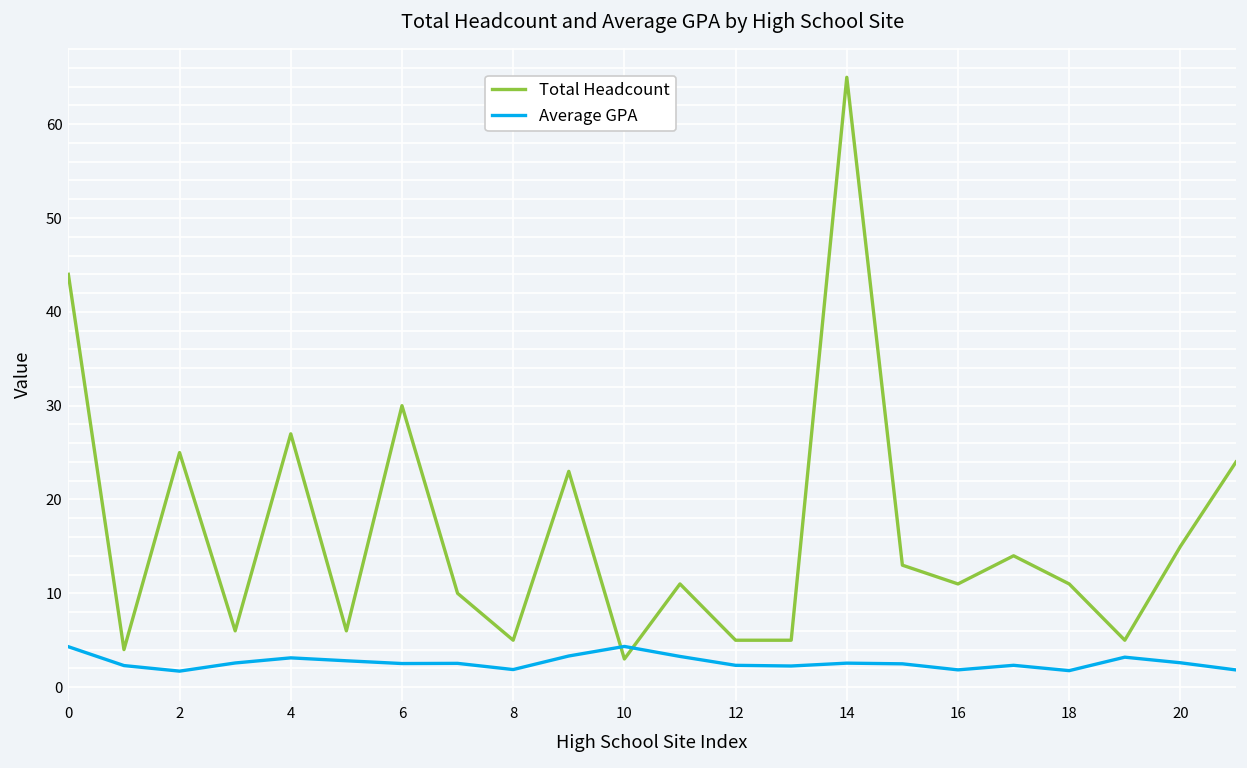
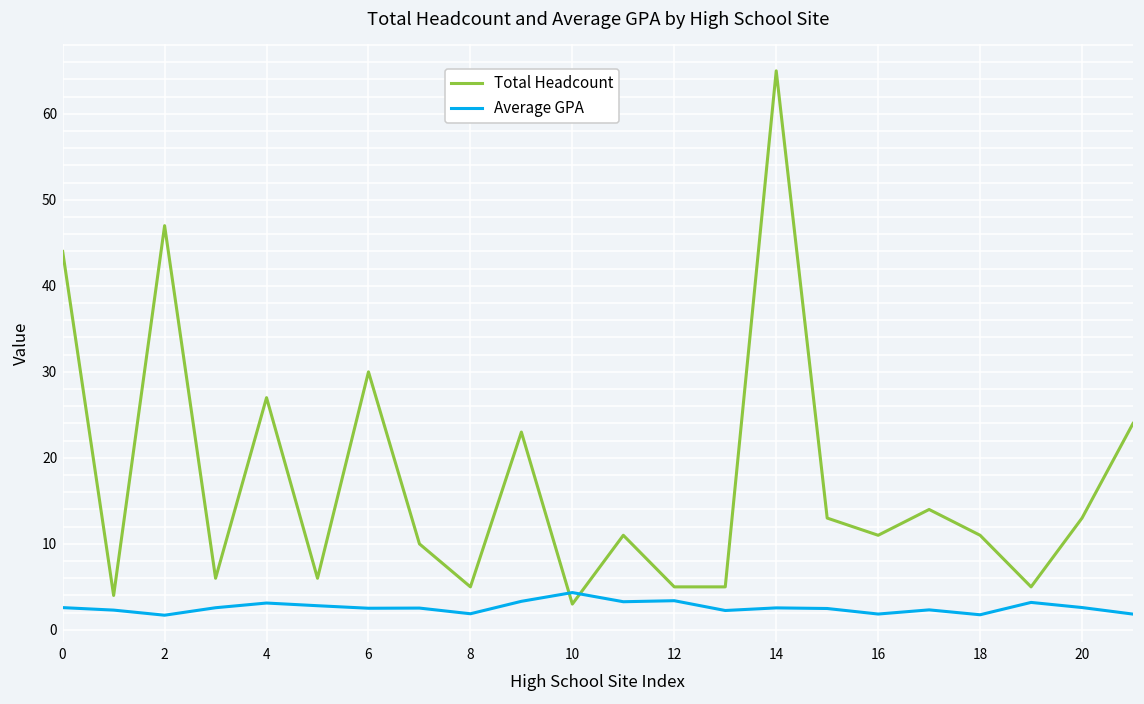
  {
    "Total Headcount": {
      "0": 44,
-     "2": 25,
+     "2": 47,
      "4": 27,
      "6": 30,
      "8": 5,
      "10": 3,
      "12": 5,
      "14": 65,
      "16": 11,
      "18": 11,
-     "20": 15
+     "20": 13
    },
    "Average GPA": {
-     "0": 4,
+     "0": 3,
      "2": 2,
      "4": 3,
      "6": 3,
      "8": 2,
      "10": 4,
-     "12": 2,
+     "12": 3,
      "14": 3,
      "16": 2,
      "18": 2,
      "20": 3
    }
  }
